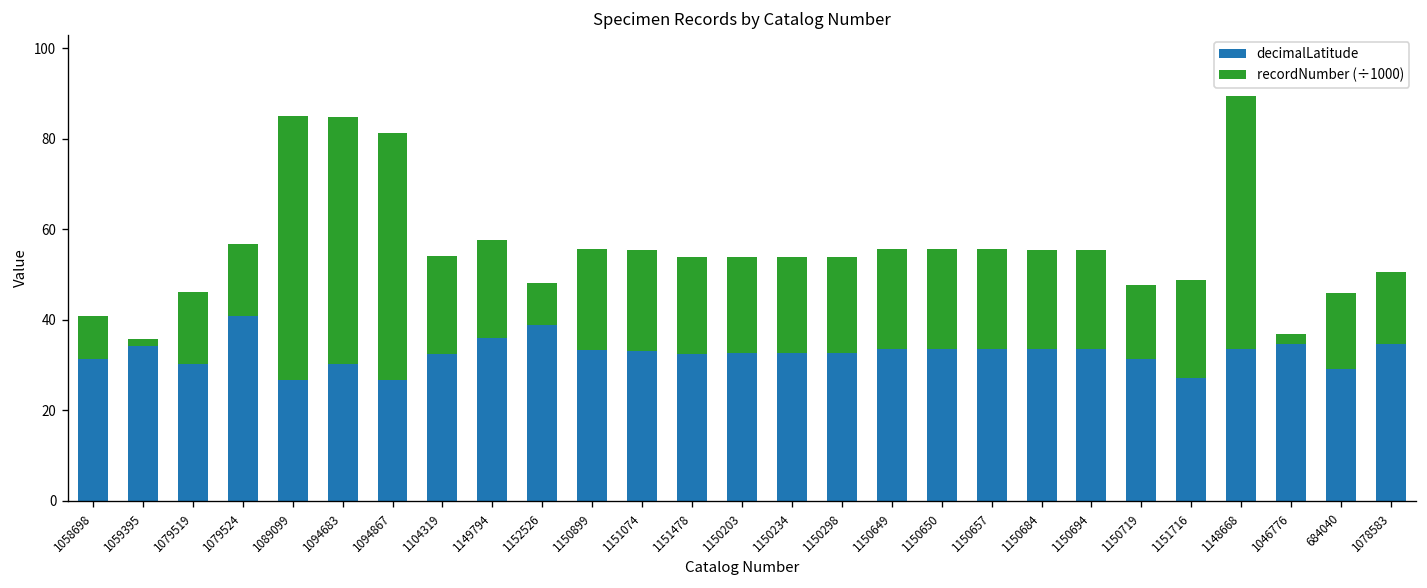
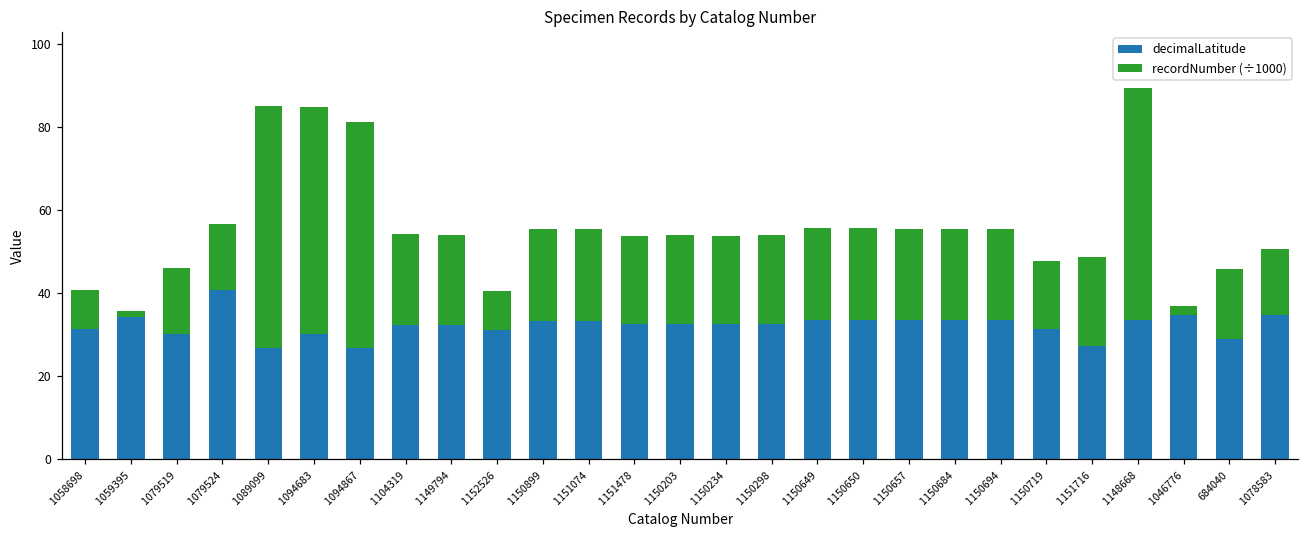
  {
    "decimalLatitude": {
      "1058698": 31,
      "1059395": 34,
      "1079519": 30,
      "1079524": 41,
      "1089099": 27,
      "1094683": 30,
      "1094867": 27,
      "1104319": 32,
-     "1149794": 36,
-     "1152526": 39,
+     "1149794": 32,
+     "1152526": 31,
      "1150899": 33,
      "1151074": 33,
      "1151478": 33,
      "1150203": 33,
      "1150234": 33,
      "1150298": 33,
      "1150649": 34,
      "1150650": 34,
      "1150657": 34,
      "1150684": 34,
      "1150694": 34,
      "1150719": 31,
      "1151716": 27,
      "1148668": 34,
      "1046776": 35,
      "684040": 29,
      "1078583": 35
    },
    "recordNumber (÷1000)": {
      "1058698": 10,
      "1059395": 2,
      "1079519": 16,
      "1079524": 16,
      "1089099": 58,
      "1094683": 55,
      "1094867": 54,
      "1104319": 22,
      "1149794": 22,
      "1152526": 9,
      "1150899": 22,
      "1151074": 22,
      "1151478": 21,
      "1150203": 21,
      "1150234": 21,
      "1150298": 21,
      "1150649": 22,
      "1150650": 22,
      "1150657": 22,
      "1150684": 22,
      "1150694": 22,
      "1150719": 16,
      "1151716": 22,
      "1148668": 56,
      "1046776": 2,
      "684040": 17,
      "1078583": 16
    }
  }
